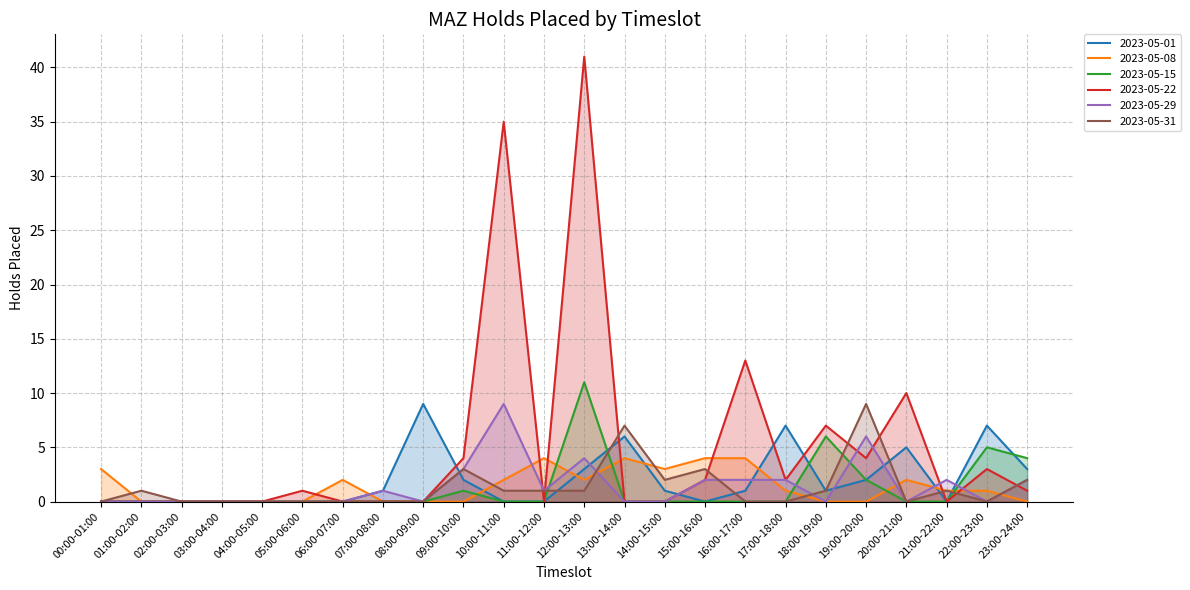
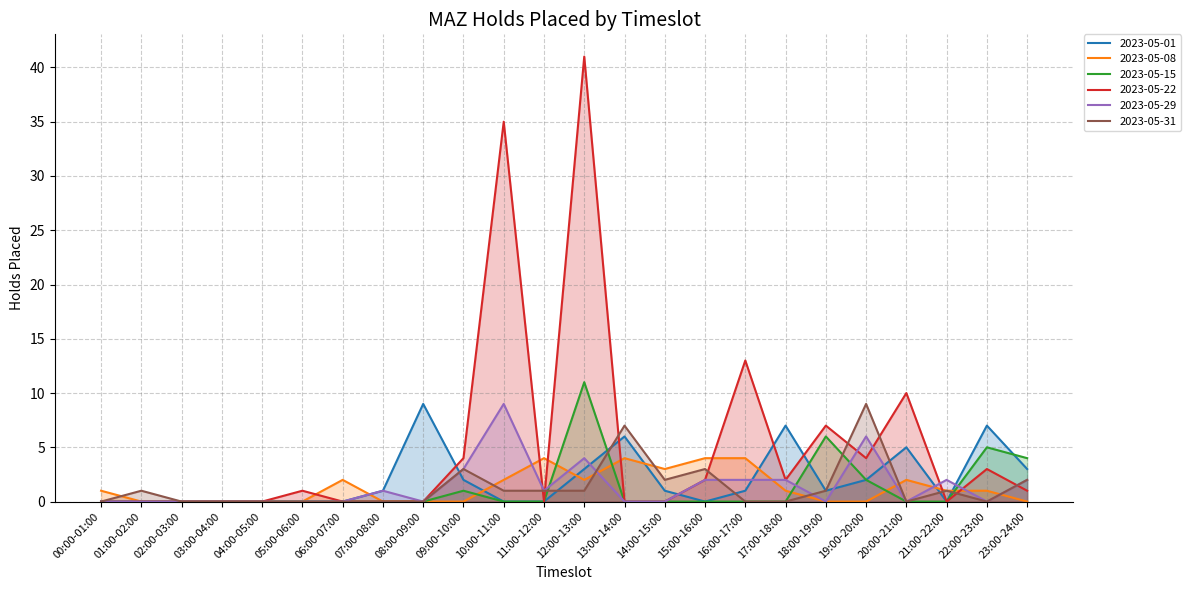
  {
    "2023-05-01": {
      "08:00-09:00": 9,
      "09:00-10:00": 2,
      "12:00-13:00": 3,
      "13:00-14:00": 6,
      "14:00-15:00": 1,
      "16:00-17:00": 1,
      "17:00-18:00": 7,
      "20:00-21:00": 5,
      "22:00-23:00": 7,
      "23:00-24:00": 3
    },
    "2023-05-08": {
-     "00:00-01:00": 3,
+     "00:00-01:00": 1,
      "06:00-07:00": 2,
      "09:00-10:00": 0,
      "10:00-11:00": 2,
      "11:00-12:00": 4,
      "12:00-13:00": 2,
      "13:00-14:00": 4,
      "14:00-15:00": 3,
      "15:00-16:00": 4,
      "16:00-17:00": 4,
      "17:00-18:00": 1,
      "19:00-20:00": 0,
      "20:00-21:00": 2,
      "22:00-23:00": 1,
      "23:00-24:00": 0
    },
    "2023-05-15": {
      "09:00-10:00": 1,
      "12:00-13:00": 11,
      "18:00-19:00": 6,
      "22:00-23:00": 5,
      "23:00-24:00": 4
    },
    "2023-05-22": {
      "05:00-06:00": 1,
      "09:00-10:00": 4,
      "10:00-11:00": 35,
      "12:00-13:00": 41,
      "16:00-17:00": 13,
      "18:00-19:00": 7,
      "19:00-20:00": 4,
      "20:00-21:00": 10,
      "22:00-23:00": 3,
      "23:00-24:00": 1
    },
    "2023-05-29": {
      "10:00-11:00": 9,
      "12:00-13:00": 4,
      "16:00-17:00": 2,
      "19:00-20:00": 6,
      "21:00-22:00": 2
    },
    "2023-05-31": {
      "01:00-02:00": 1,
      "10:00-11:00": 1,
      "12:00-13:00": 1,
      "13:00-14:00": 7,
      "14:00-15:00": 2,
      "15:00-16:00": 3,
      "19:00-20:00": 9
    }
  }
